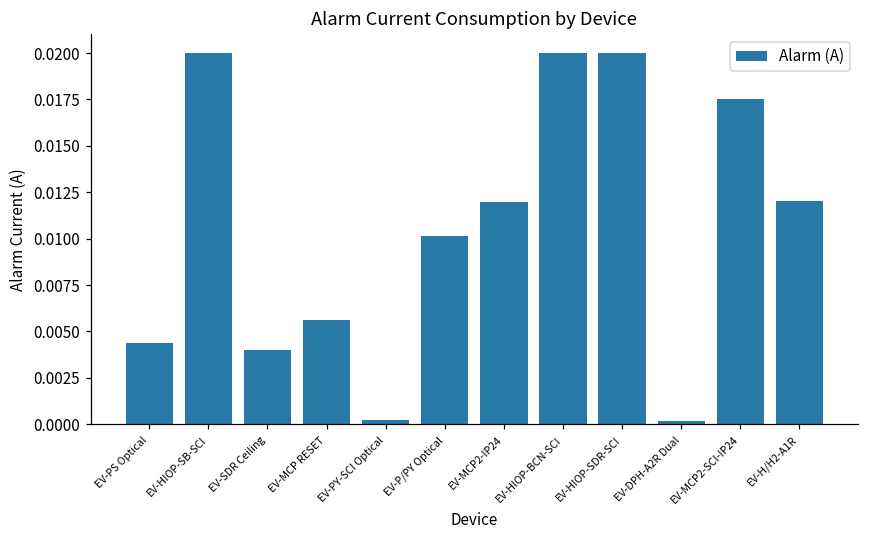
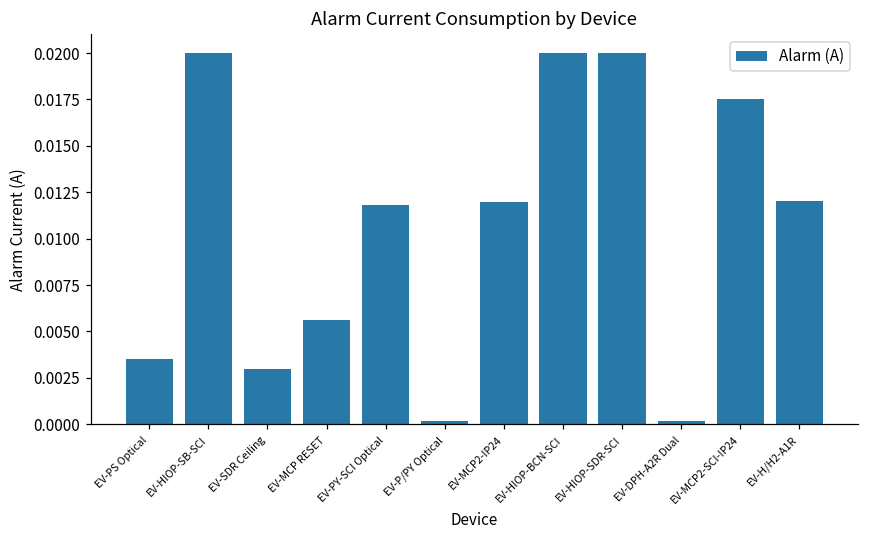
  {
-   "EV-PS Optical": 0.0044,
+   "EV-PS Optical": 0.0035,
    "EV-HIOP-SB-SCI": 0.0200,
-   "EV-SDR Ceiling": 0.004,
+   "EV-SDR Ceiling": 0.003,
    "EV-MCP RESET": 0.0056,
-   "EV-PY-SCI Optical": 0.0002,
-   "EV-P/PY Optical": 0.0101,
+   "EV-PY-SCI Optical": 0.0118,
+   "EV-P/PY Optical": 0.0002,
    "EV-MCP2-IP24": 0.0120,
    "EV-HIOP-BCN-SCI": 0.0200,
    "EV-HIOP-SDR-SCI": 0.0200,
    "EV-DPH-A2R Dual": 0.0002,
    "EV-MCP2-SCI-IP24": 0.0175,
    "EV-H/H2-A1R": 0.0121
  }
